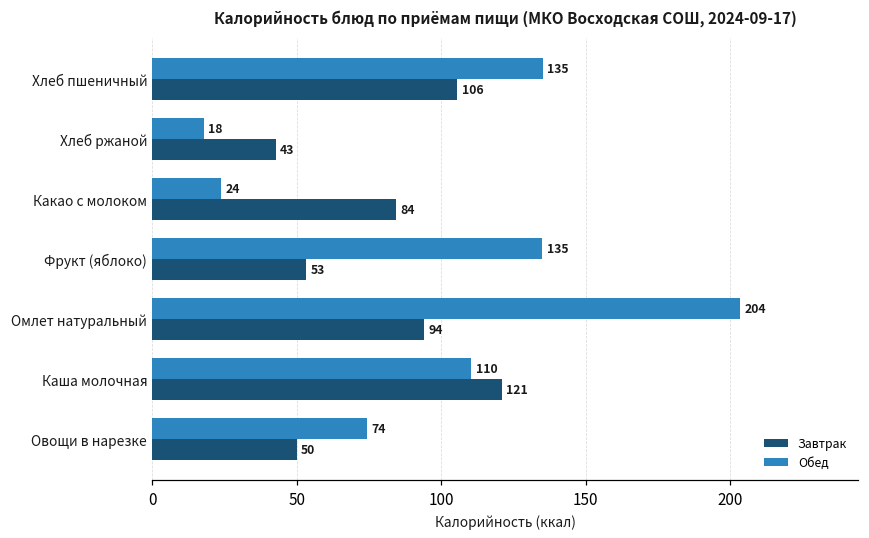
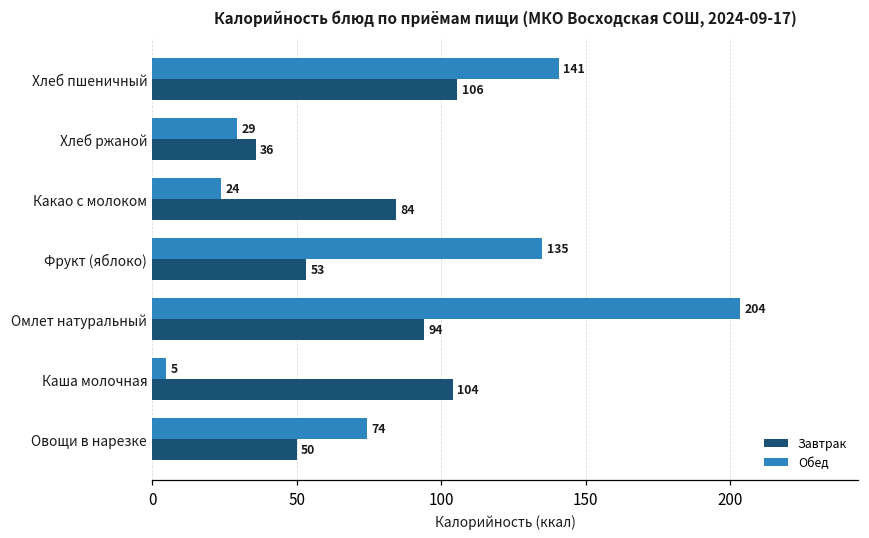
  {
    "Завтрак": {
      "Хлеб пшеничный": 106,
-     "Хлеб ржаной": 43,
+     "Хлеб ржаной": 36,
      "Какао с молоком": 84,
      "Фрукт (яблоко)": 53,
      "Омлет натуральный": 94,
-     "Каша молочная": 121,
+     "Каша молочная": 104,
      "Овощи в нарезке": 50
    },
    "Обед": {
-     "Хлеб пшеничный": 135,
-     "Хлеб ржаной": 18,
+     "Хлеб пшеничный": 141,
+     "Хлеб ржаной": 29,
      "Какао с молоком": 24,
      "Фрукт (яблоко)": 135,
      "Омлет натуральный": 204,
-     "Каша молочная": 110,
+     "Каша молочная": 5,
      "Овощи в нарезке": 74
    }
  }
